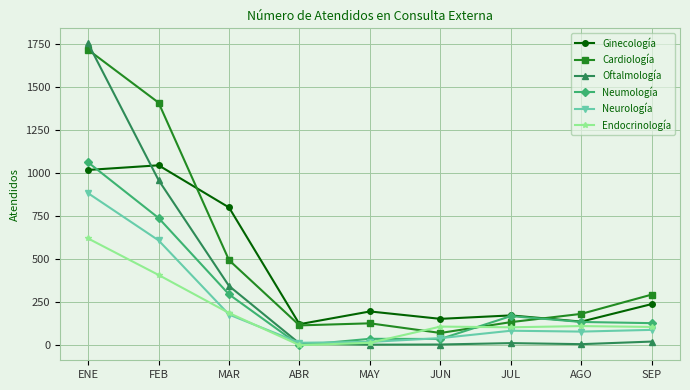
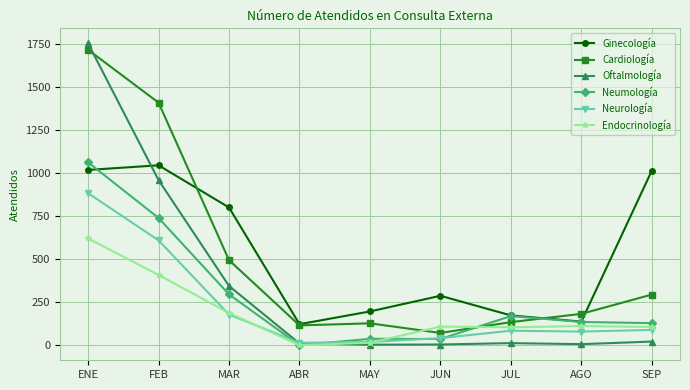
  {
    "Ginecología": {
      "ENE": 1020,
      "FEB": 1050,
      "MAR": 800,
      "MAY": 200,
-     "JUN": 150,
-     "SEP": 240
+     "JUN": 290,
+     "SEP": 1010
    }
  }
